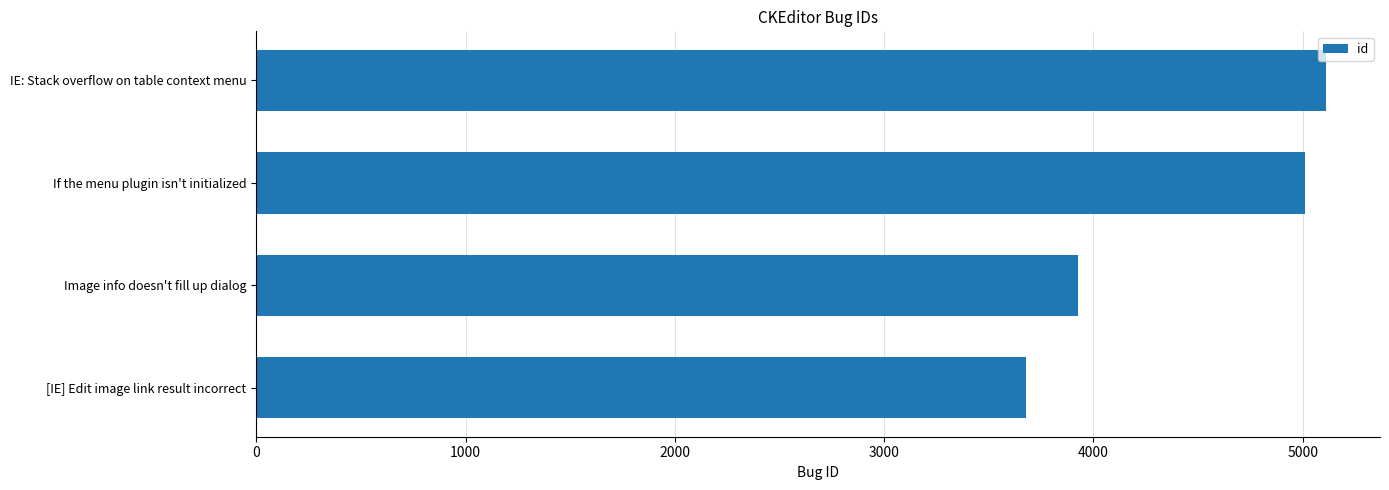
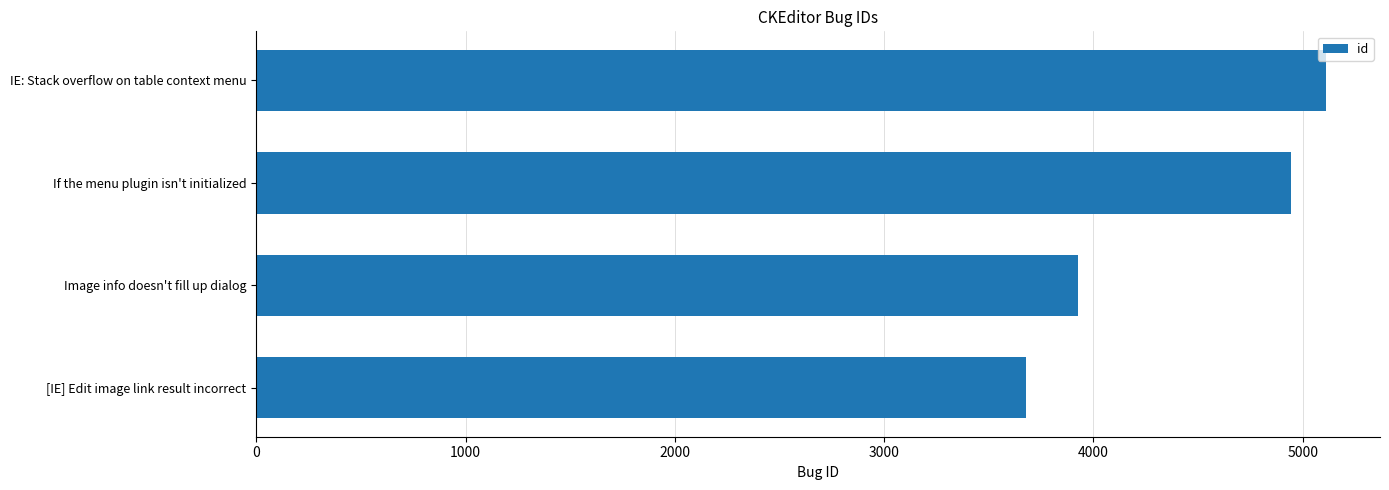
  {
    "IE: Stack overflow on table context menu": 5110,
-   "If the menu plugin isn't initialized": 5010,
+   "If the menu plugin isn't initialized": 4940,
    "Image info doesn't fill up dialog": 3930,
    "[IE] Edit image link result incorrect": 3680
  }
